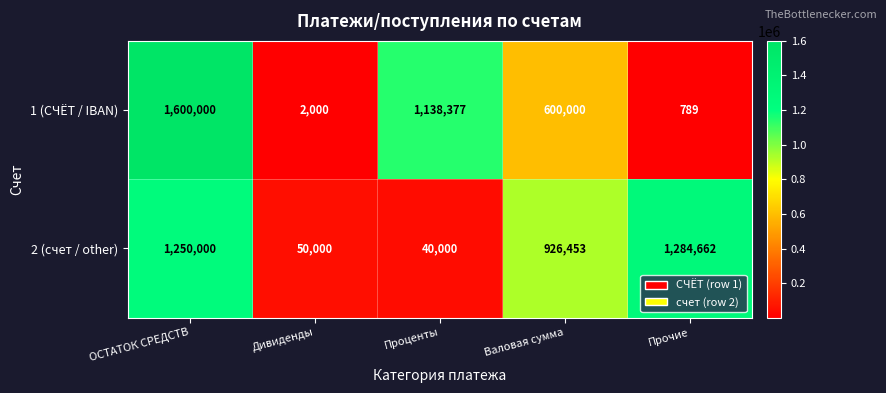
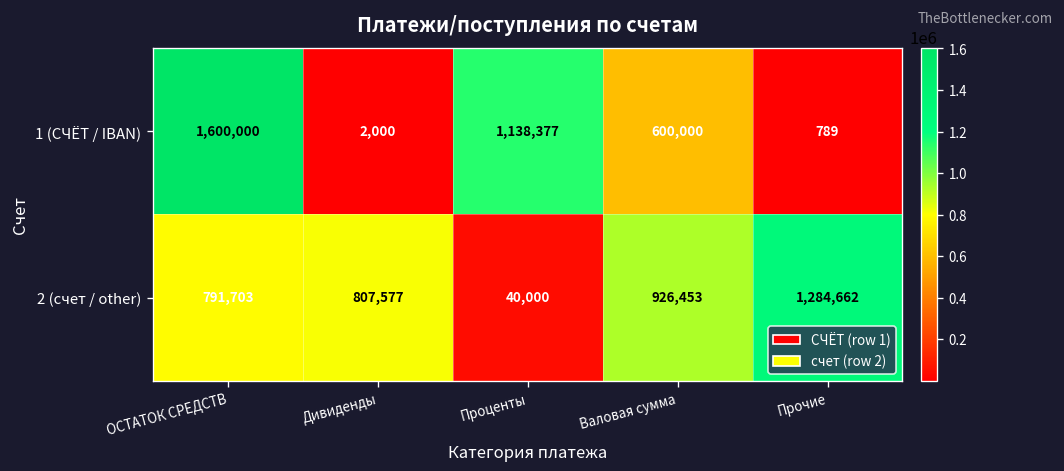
  {
    "1 (СЧЁТ / IBAN)": {
      "ОСТАТОК СРЕДСТВ": "1,600,000",
      "Дивиденды": "2,000",
      "Проценты": "1,138,377",
      "Валовая сумма": "600,000",
      "Прочие": "789"
    },
    "2 (счет / other)": {
-     "ОСТАТОК СРЕДСТВ": "1,250,000",
-     "Дивиденды": "50,000",
+     "ОСТАТОК СРЕДСТВ": "791,703",
+     "Дивиденды": "807,577",
      "Проценты": "40,000",
      "Валовая сумма": "926,453",
      "Прочие": "1,284,662"
    }
  }
